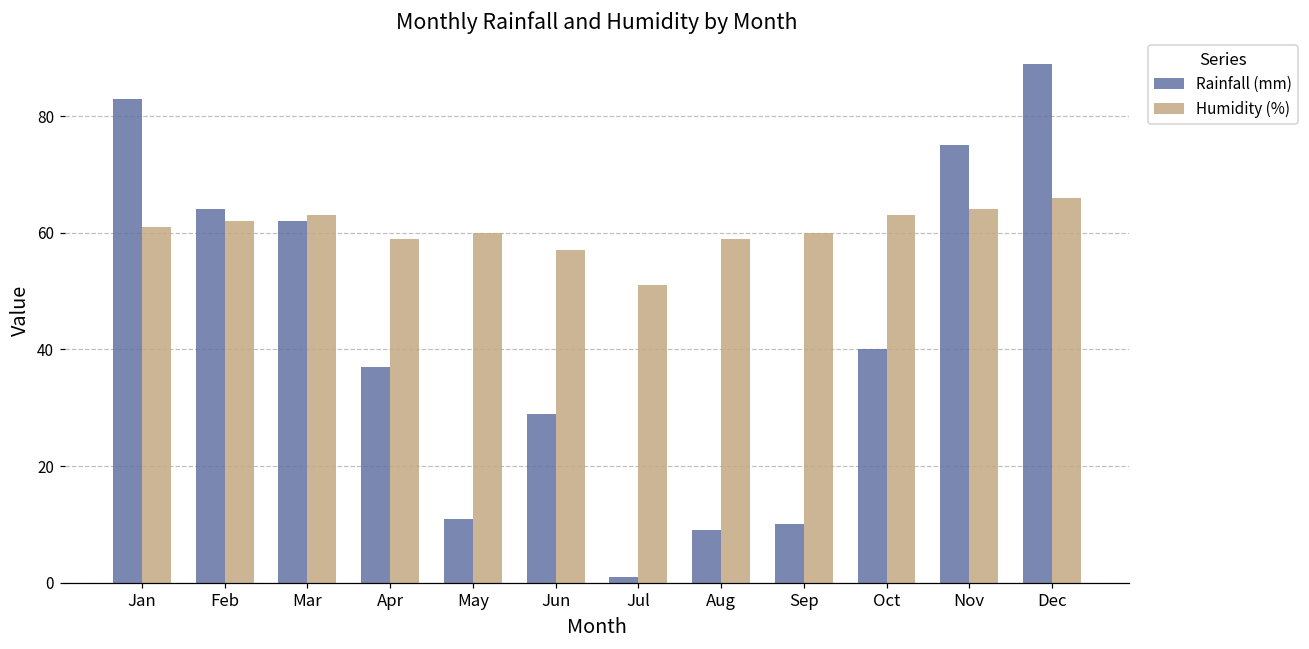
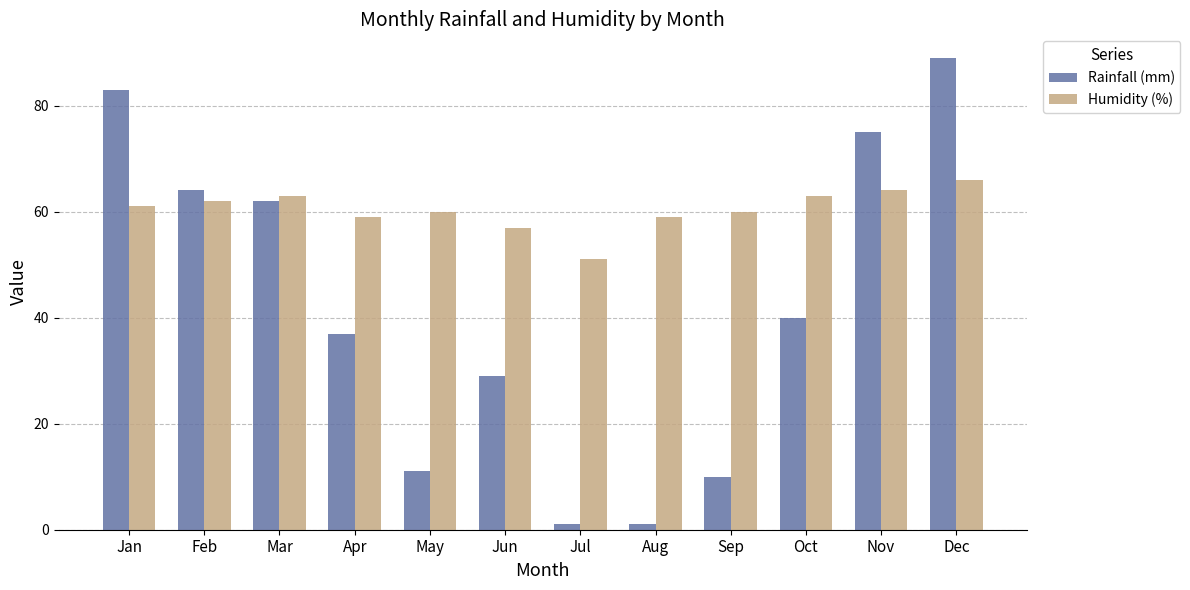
  {
    "Rainfall (mm)": {
      "Jan": 83,
      "Feb": 64,
      "Mar": 62,
      "Apr": 37,
      "May": 11,
      "Jun": 29,
      "Jul": 1,
-     "Aug": 9,
+     "Aug": 1,
      "Sep": 10,
      "Oct": 40,
      "Nov": 75,
      "Dec": 89
    },
    "Humidity (%)": {
      "Jan": 61,
      "Feb": 62,
      "Mar": 63,
      "Apr": 59,
      "May": 60,
      "Jun": 57,
      "Jul": 51,
      "Aug": 59,
      "Sep": 60,
      "Oct": 63,
      "Nov": 64,
      "Dec": 66
    }
  }
